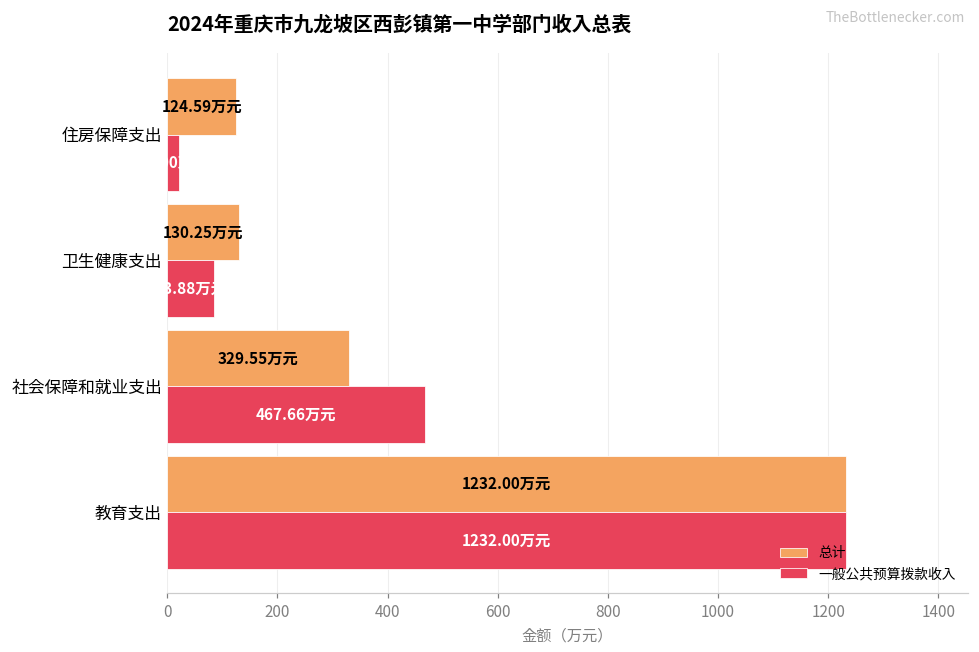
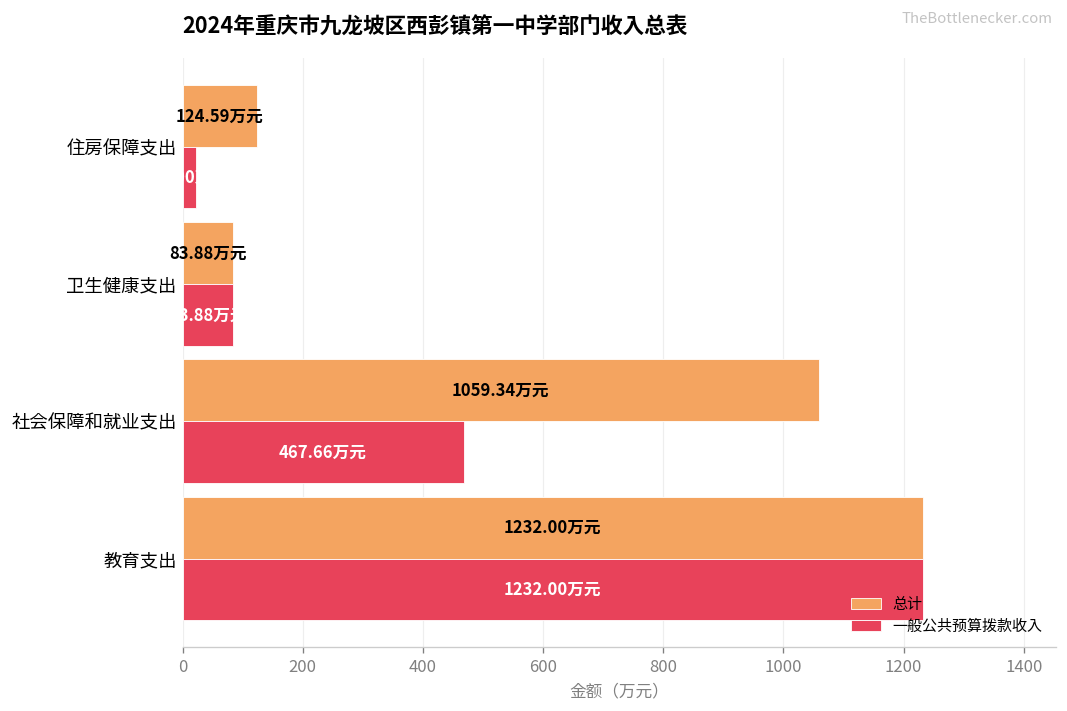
  {
    "总计": {
      "住房保障支出": 124.59,
-     "卫生健康支出": 130.25,
-     "社会保障和就业支出": 329.55,
+     "卫生健康支出": 83.88,
+     "社会保障和就业支出": 1059.34,
      "教育支出": 1232.00
    },
    "一般公共预算拨款收入": {
      "卫生健康支出": 83.88,
      "社会保障和就业支出": 467.66,
      "教育支出": 1232.00
    }
  }
